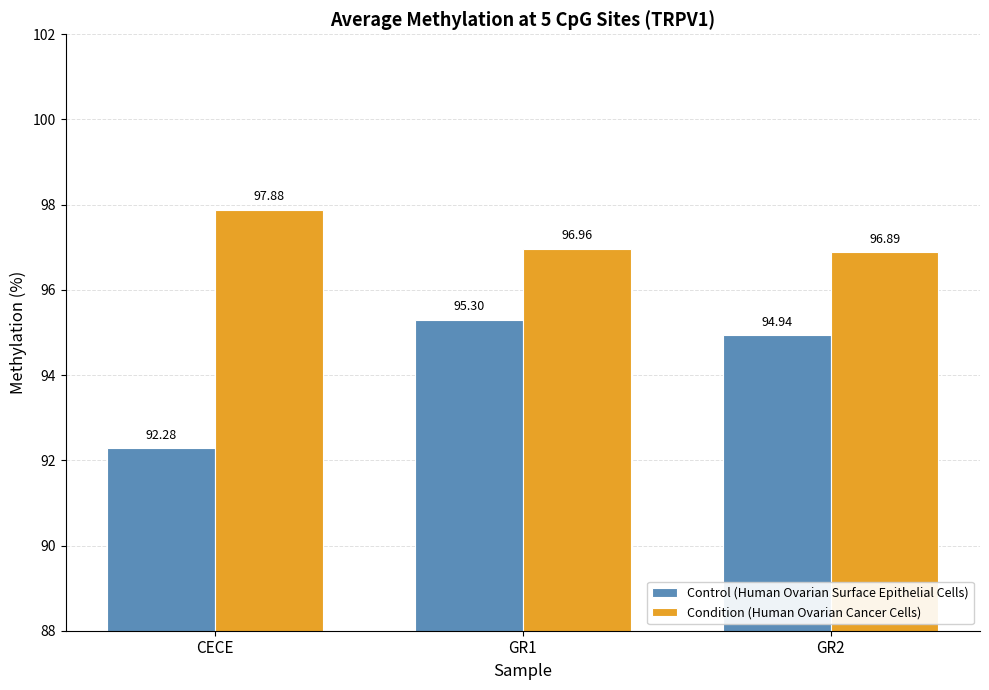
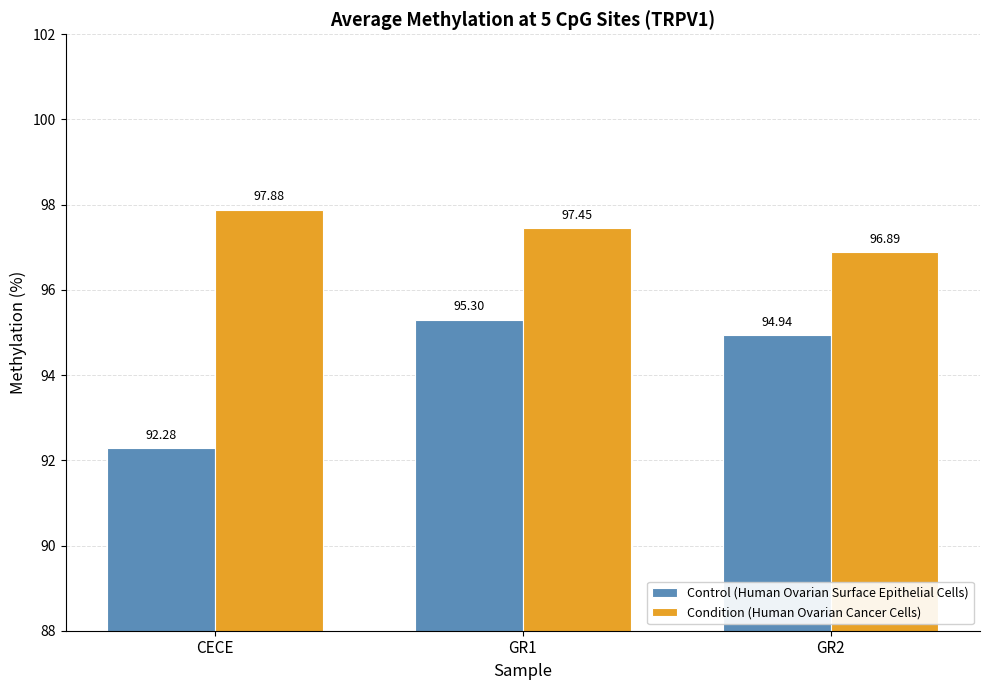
  {
    "Control (Human Ovarian Surface Epithelial Cells)": {
      "CECE": 92.28,
      "GR1": 95.30,
      "GR2": 94.94
    },
    "Condition (Human Ovarian Cancer Cells)": {
      "CECE": 97.88,
-     "GR1": 96.96,
+     "GR1": 97.45,
      "GR2": 96.89
    }
  }
